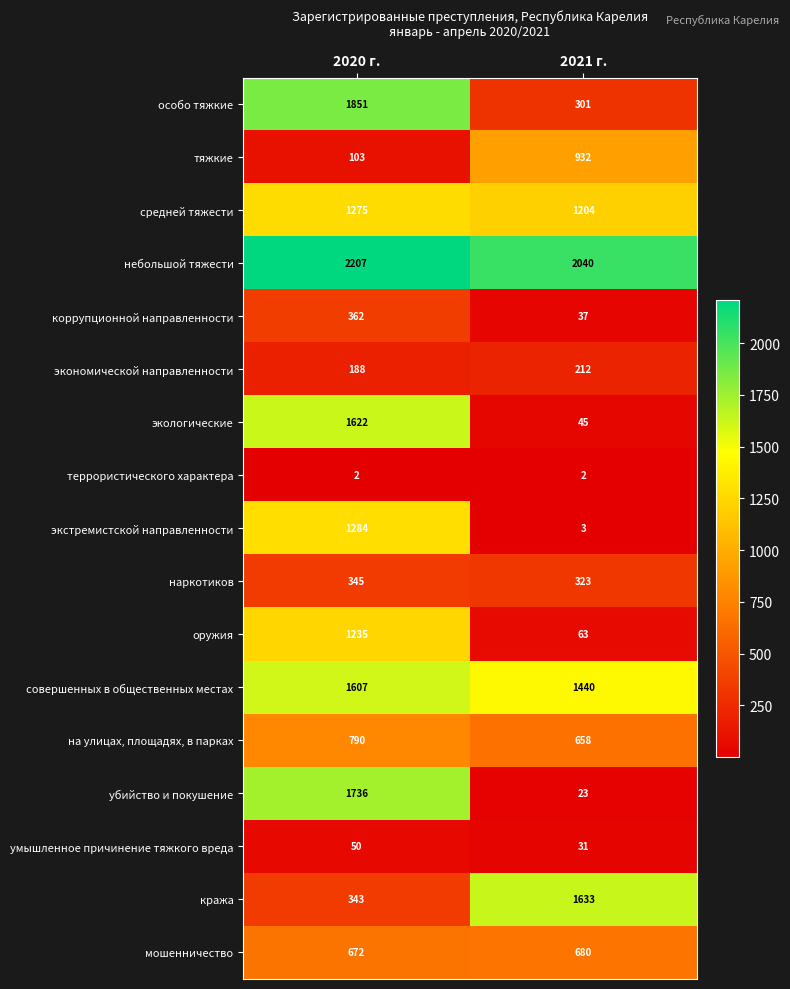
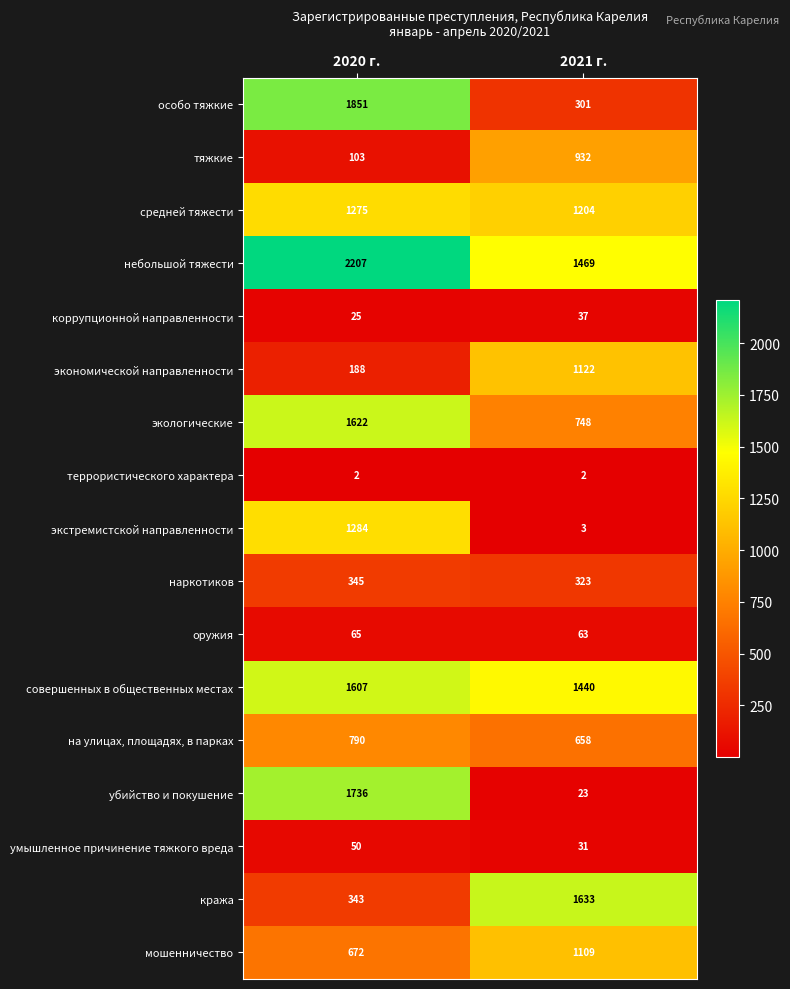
  {
    "особо тяжкие": {
      "2020 г.": 1851,
      "2021 г.": 301
    },
    "тяжкие": {
      "2020 г.": 103,
      "2021 г.": 932
    },
    "средней тяжести": {
      "2020 г.": 1275,
      "2021 г.": 1204
    },
    "небольшой тяжести": {
      "2020 г.": 2207,
-     "2021 г.": 2040
+     "2021 г.": 1469
    },
    "коррупционной направленности": {
-     "2020 г.": 362,
+     "2020 г.": 25,
      "2021 г.": 37
    },
    "экономической направленности": {
      "2020 г.": 188,
-     "2021 г.": 212
+     "2021 г.": 1122
    },
    "экологические": {
      "2020 г.": 1622,
-     "2021 г.": 45
+     "2021 г.": 748
    },
    "террористического характера": {
      "2020 г.": 2,
      "2021 г.": 2
    },
    "экстремистской направленности": {
      "2020 г.": 1284,
      "2021 г.": 3
    },
    "наркотиков": {
      "2020 г.": 345,
      "2021 г.": 323
    },
    "оружия": {
-     "2020 г.": 1235,
+     "2020 г.": 65,
      "2021 г.": 63
    },
    "совершенных в общественных местах": {
      "2020 г.": 1607,
      "2021 г.": 1440
    },
    "на улицах, площадях, в парках": {
      "2020 г.": 790,
      "2021 г.": 658
    },
    "убийство и покушение": {
      "2020 г.": 1736,
      "2021 г.": 23
    },
    "умышленное причинение тяжкого вреда": {
      "2020 г.": 50,
      "2021 г.": 31
    },
    "кража": {
      "2020 г.": 343,
      "2021 г.": 1633
    },
    "мошенничество": {
      "2020 г.": 672,
-     "2021 г.": 680
+     "2021 г.": 1109
    }
  }
